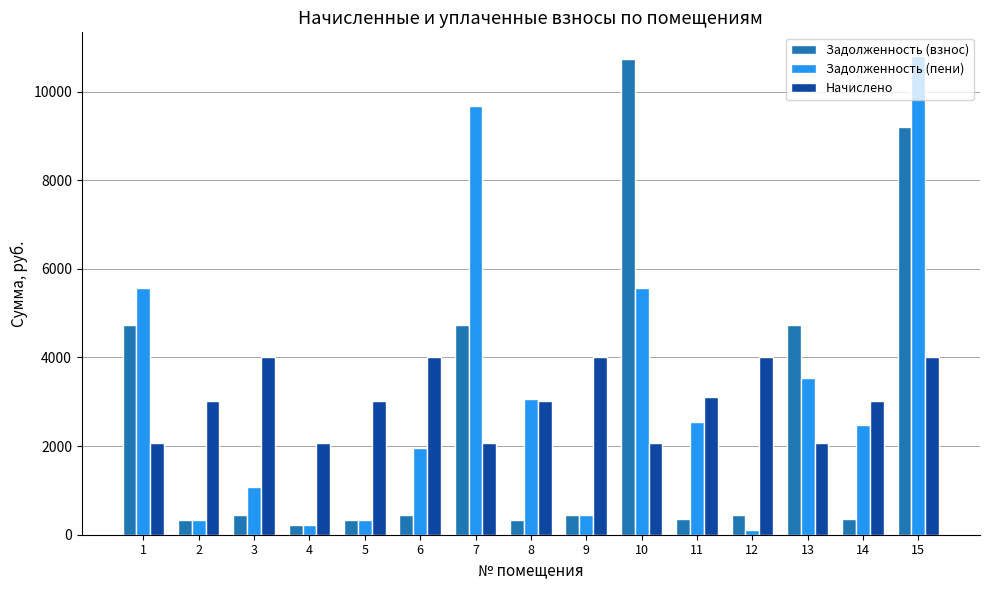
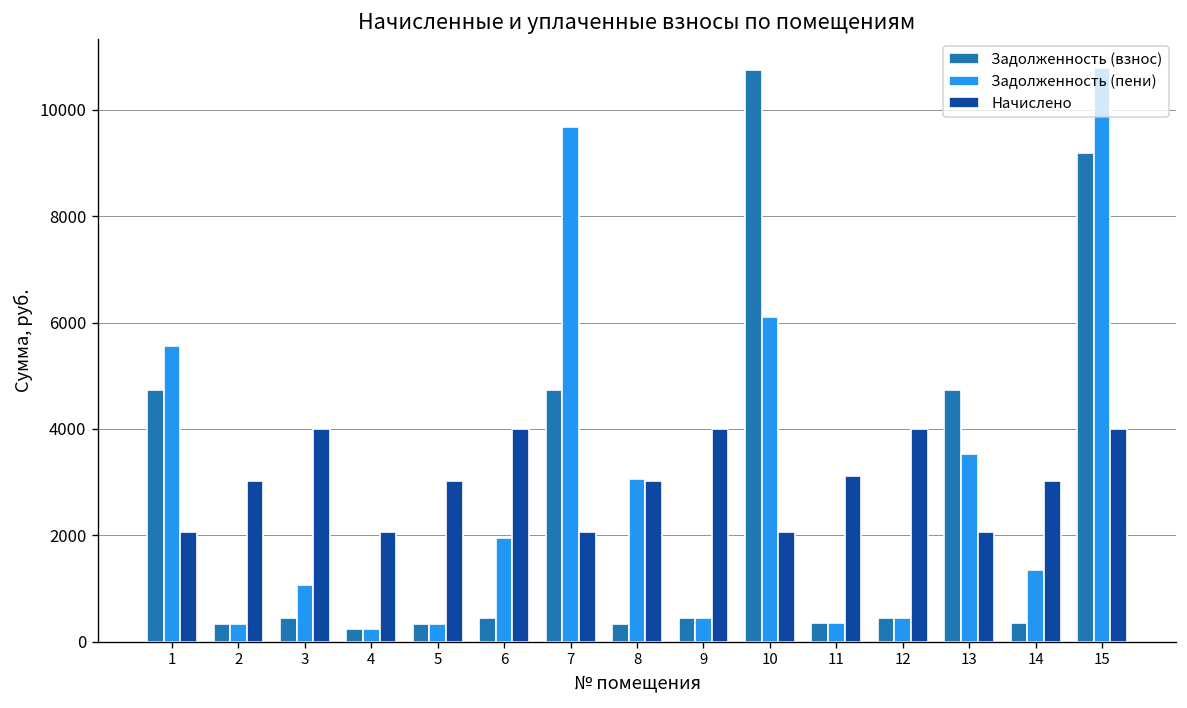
  {
    "Задолженность (пени)": {
      "1": 5600,
      "2": 300,
      "3": 1100,
      "4": 200,
      "5": 300,
      "6": 2000,
      "7": 9700,
      "8": 3100,
      "9": 400,
-     "10": 5600,
-     "11": 2500,
-     "12": 100,
+     "10": 6100,
+     "11": 300,
+     "12": 400,
      "13": 3500,
-     "14": 2500
+     "14": 1400
    }
  }
